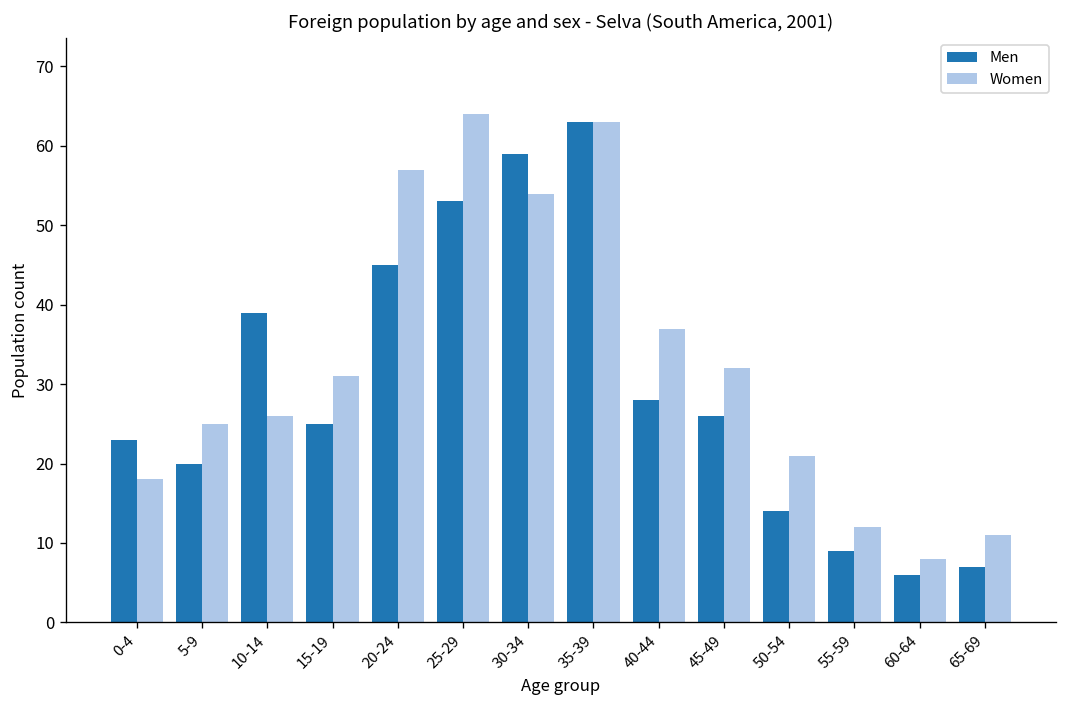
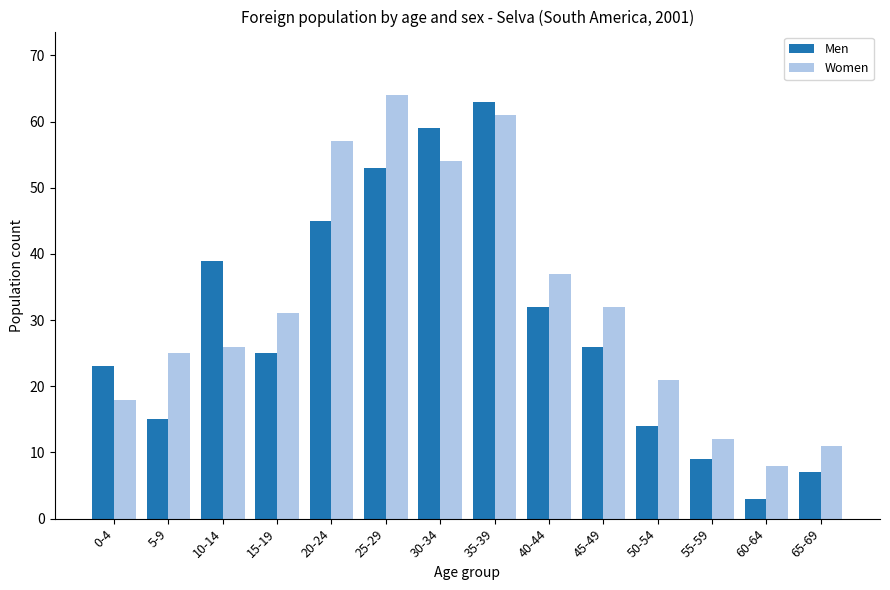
  {
    "Men": {
      "0-4": 23,
-     "5-9": 20,
+     "5-9": 15,
      "10-14": 39,
      "15-19": 25,
      "20-24": 45,
      "25-29": 53,
      "30-34": 59,
      "35-39": 63,
-     "40-44": 28,
+     "40-44": 32,
      "45-49": 26,
      "50-54": 14,
      "55-59": 9,
-     "60-64": 6,
+     "60-64": 3,
      "65-69": 7
    },
    "Women": {
      "0-4": 18,
      "5-9": 25,
      "10-14": 26,
      "15-19": 31,
      "20-24": 57,
      "25-29": 64,
      "30-34": 54,
-     "35-39": 63,
+     "35-39": 61,
      "40-44": 37,
      "45-49": 32,
      "50-54": 21,
      "55-59": 12,
      "60-64": 8,
      "65-69": 11
    }
  }
